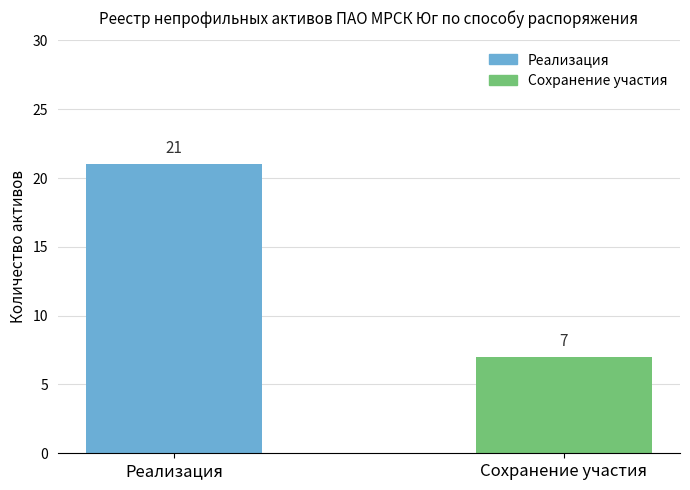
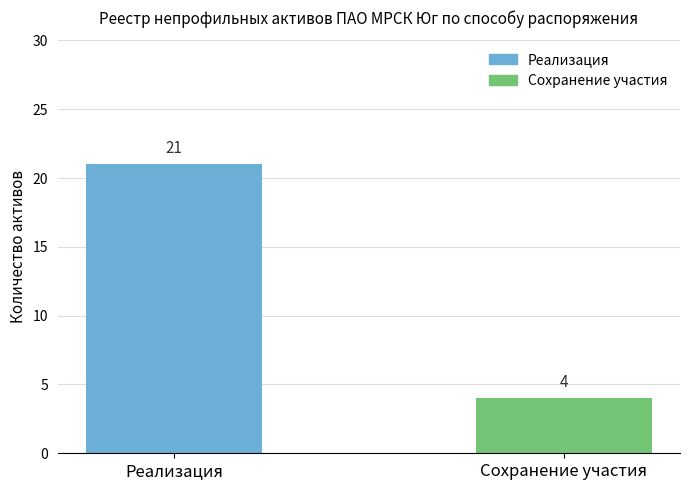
  {
    "Реализация": 21,
-   "Сохранение участия": 7
+   "Сохранение участия": 4
  }
